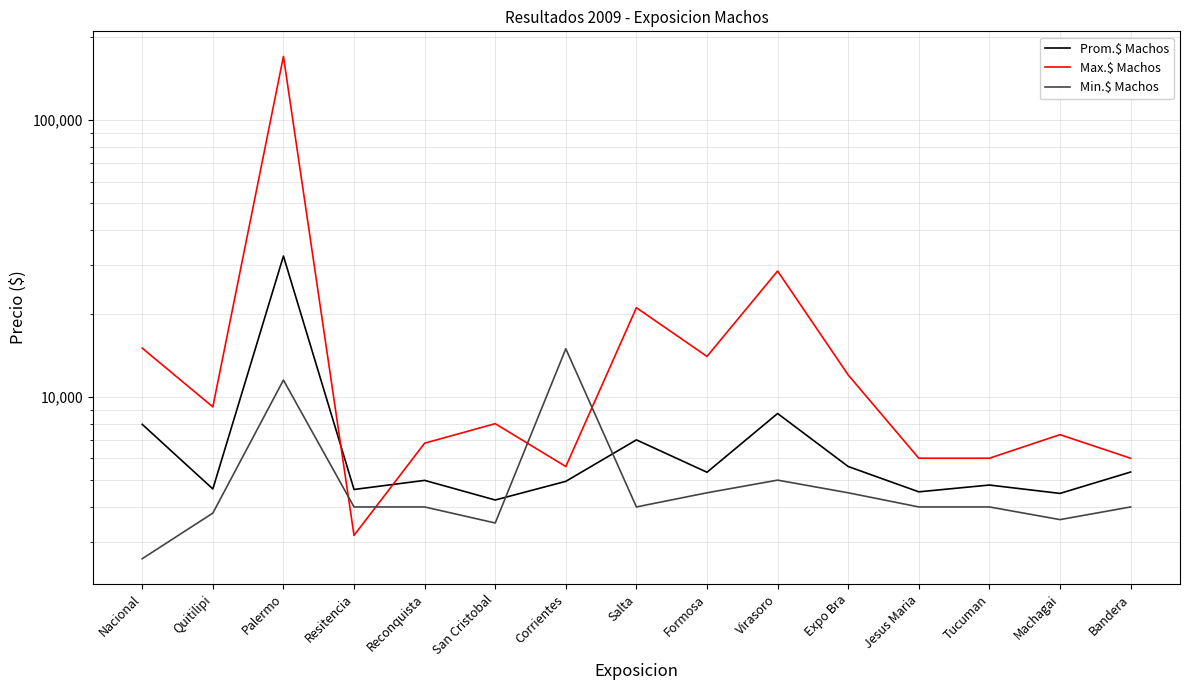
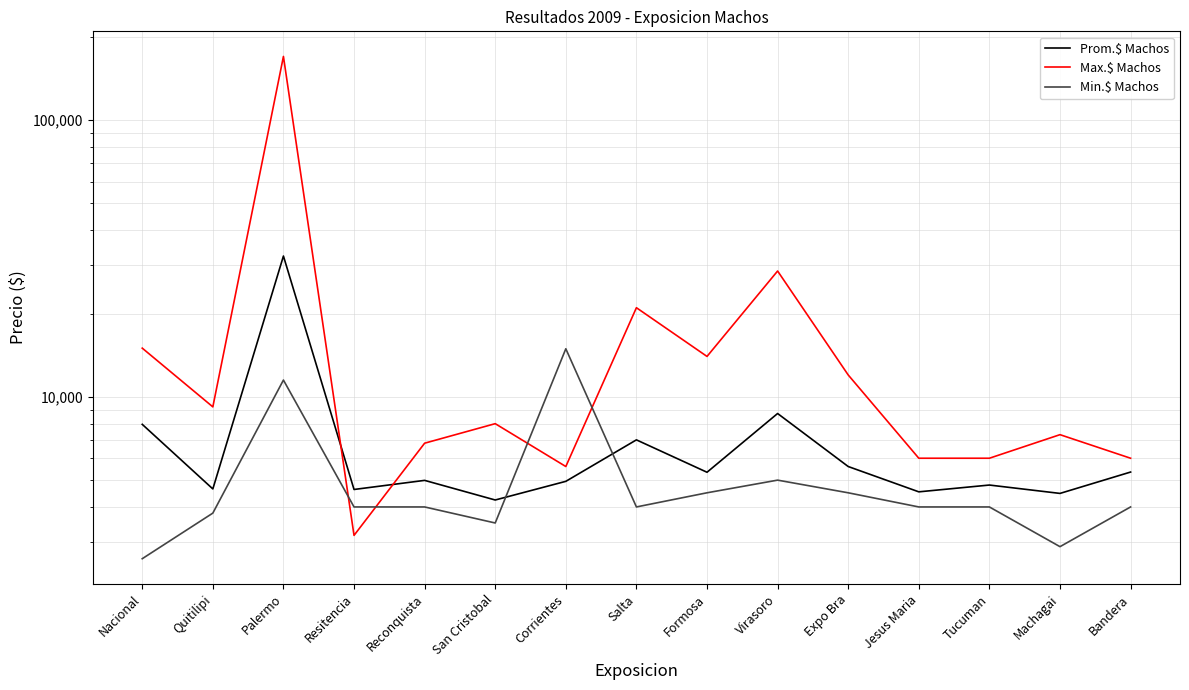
  {
    "Prom.$ Machos": {
      "Nacional": "8,000",
      "Quitilipi": "4,600",
      "Palermo": "32,000",
      "Resitencia": "4,600",
      "Reconquista": "5,000",
      "San Cristobal": "4,200",
      "Corrientes": "5,000",
      "Salta": "7,000",
      "Formosa": "5,300",
      "Virasoro": "8,700",
      "Expo Bra": "5,600",
      "Jesus Maria": "4,500",
      "Tucuman": "4,800",
      "Machagai": "4,500",
      "Bandera": "5,300"
    },
    "Max.$ Machos": {
      "Nacional": "15,000",
      "Quitilipi": "9,200",
      "Palermo": "170,000",
      "Resitencia": "3,200",
      "Reconquista": "6,800",
      "San Cristobal": "8,000",
      "Corrientes": "5,600",
      "Salta": "21,000",
      "Formosa": "14,000",
      "Virasoro": "29,000",
      "Expo Bra": "12,000",
      "Jesus Maria": "6,000",
      "Tucuman": "6,000",
      "Machagai": "7,300",
      "Bandera": "6,000"
    },
    "Min.$ Machos": {
      "Nacional": "2,600",
      "Quitilipi": "3,800",
      "Palermo": "11,500",
      "Resitencia": "4,000",
      "Reconquista": "4,000",
      "San Cristobal": "3,500",
      "Corrientes": "15,000",
      "Salta": "4,000",
      "Formosa": "4,500",
      "Virasoro": "5,000",
      "Expo Bra": "4,500",
      "Jesus Maria": "4,000",
      "Tucuman": "4,000",
-     "Machagai": "3,600",
+     "Machagai": "2,900",
      "Bandera": "4,000"
    }
  }
